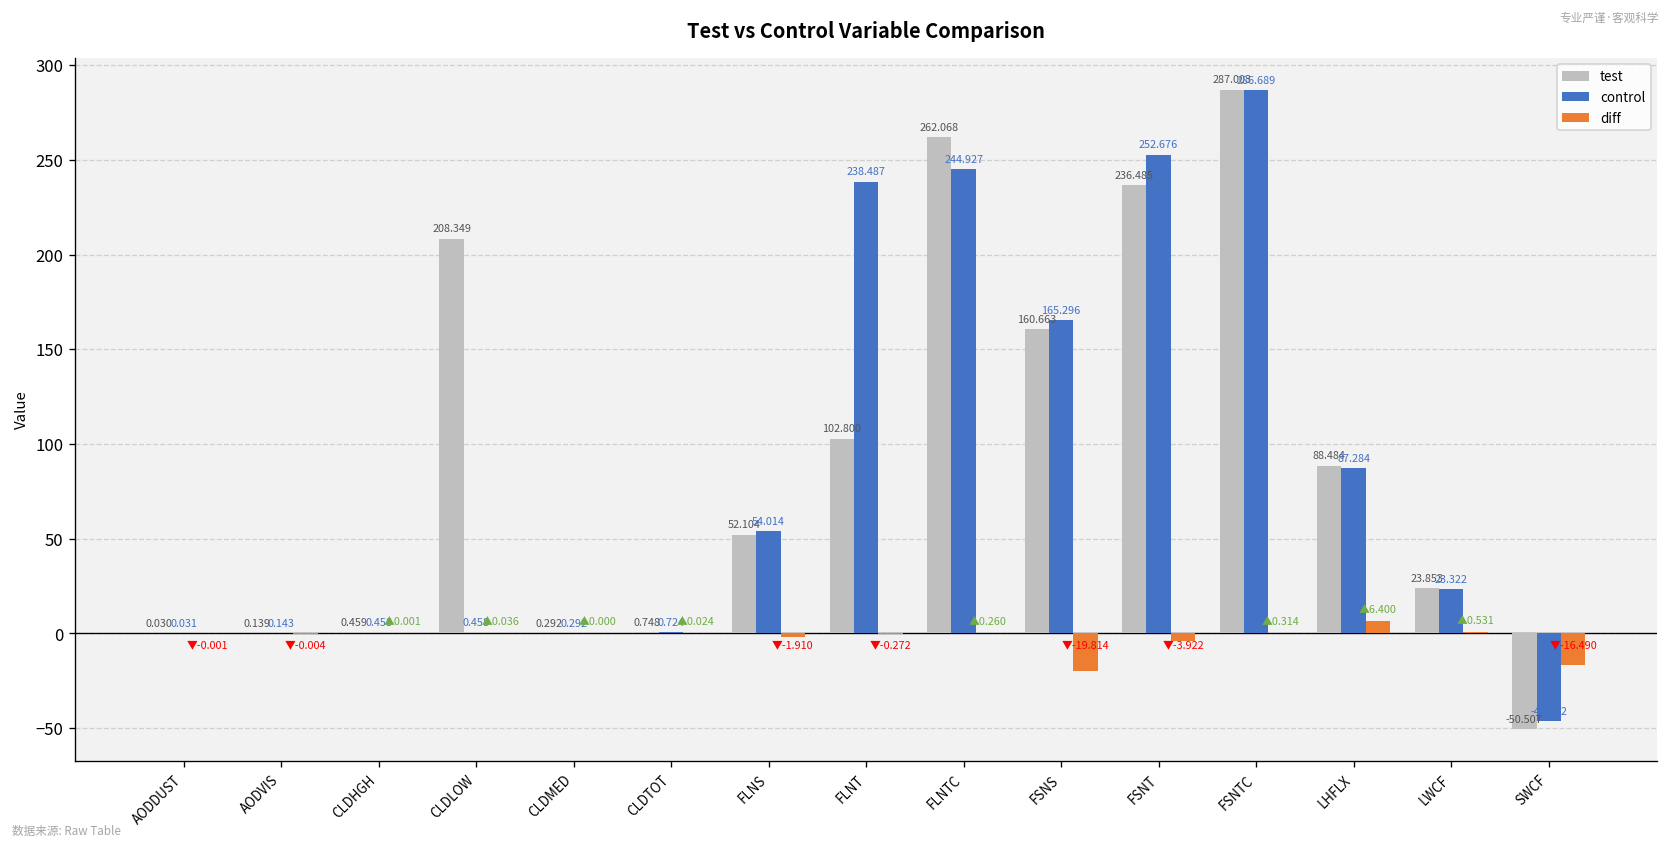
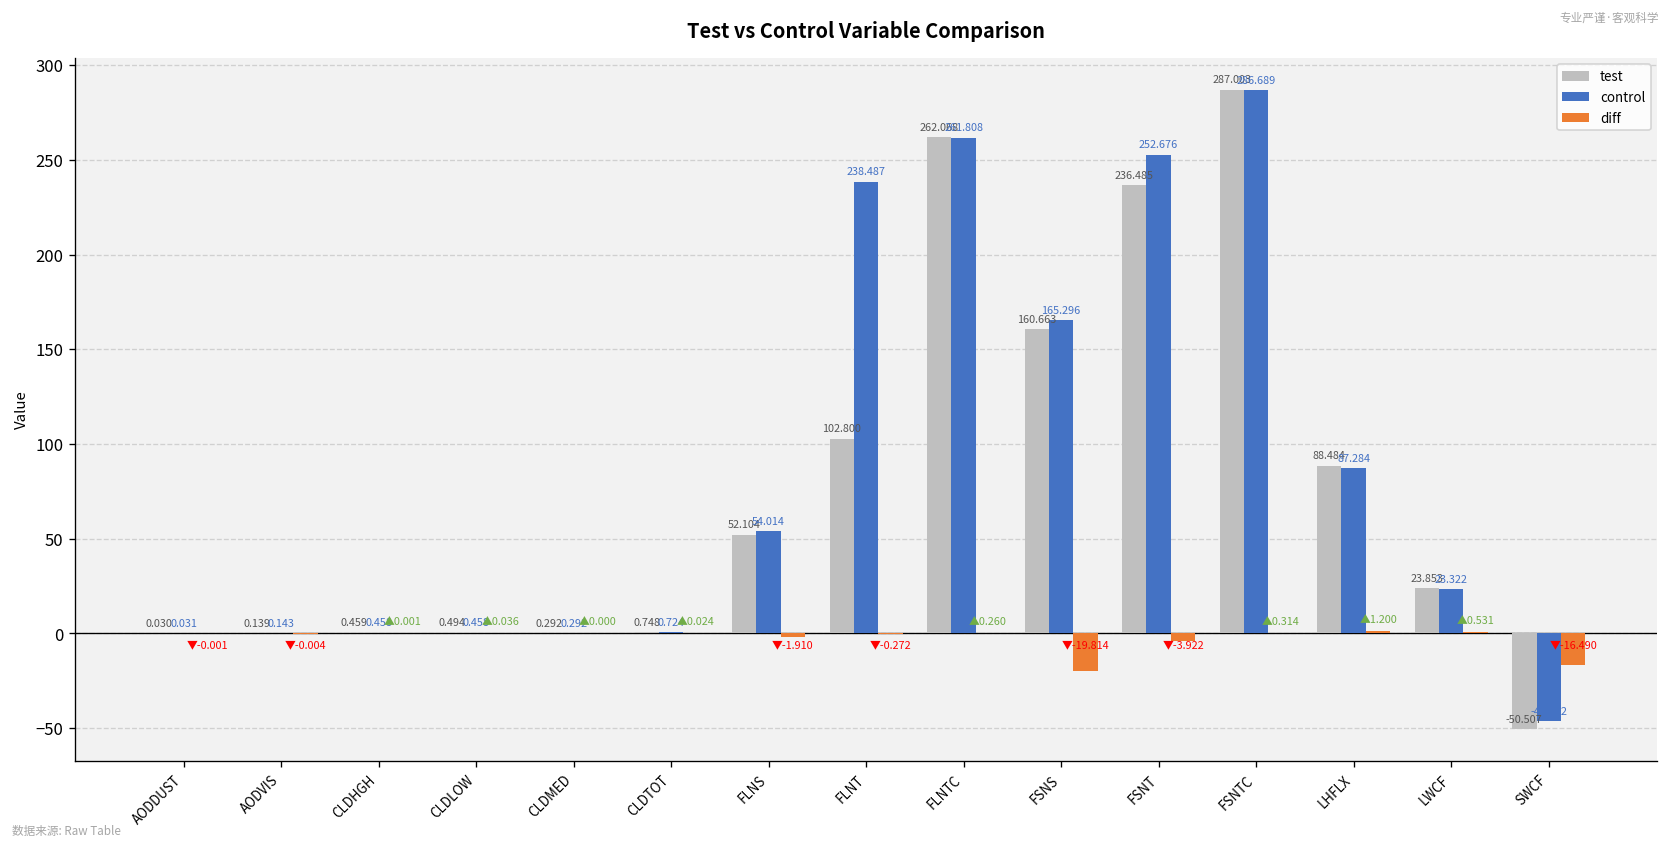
  {
    "test": {
      "AODDUST": 0.030,
      "AODVIS": 0.139,
      "CLDHGH": 0.459,
-     "CLDLOW": 208.349,
+     "CLDLOW": 0.494,
      "CLDMED": 0.292,
      "CLDTOT": 0.748,
      "FLNT": 102.800,
      "FLNTC": 262.068,
      "FSNS": 160.663,
      "FSNT": 236.485,
      "SWCF": -50.507
    },
    "control": {
      "AODDUST": 0.031,
      "AODVIS": 0.143,
      "FLNT": 238.487,
-     "FLNTC": 244.927,
+     "FLNTC": 261.808,
      "FSNS": 165.296,
      "FSNT": 252.676
    },
    "diff": {
      "AODDUST": -0.001,
      "AODVIS": -0.004,
      "FLNS": -1.910,
      "FLNT": -0.272,
      "FLNTC": 0.260,
      "FSNS": -19.814,
      "FSNT": -3.922,
      "FSNTC": 0.314,
-     "LHFLX": 6.400,
+     "LHFLX": 1.200,
      "LWCF": 0.531,
      "SWCF": -16.490
    }
  }
